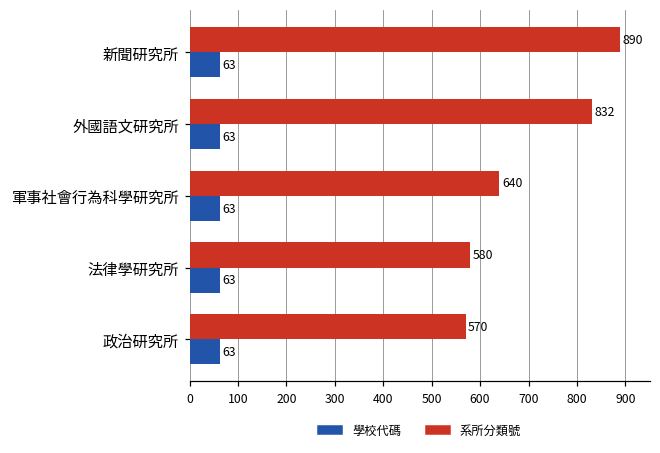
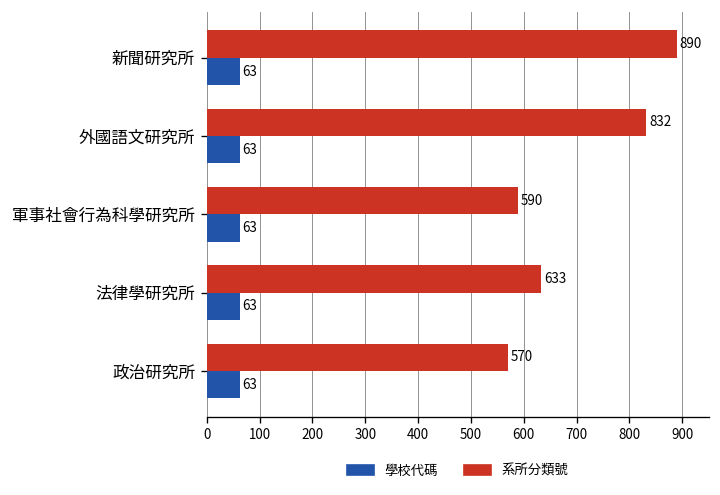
  {
    "學校代碼": {
      "新聞研究所": 63,
      "外國語文研究所": 63,
      "軍事社會行為科學研究所": 63,
      "法律學研究所": 63,
      "政治研究所": 63
    },
    "系所分類號": {
      "新聞研究所": 890,
      "外國語文研究所": 832,
-     "軍事社會行為科學研究所": 640,
-     "法律學研究所": 580,
+     "軍事社會行為科學研究所": 590,
+     "法律學研究所": 633,
      "政治研究所": 570
    }
  }
